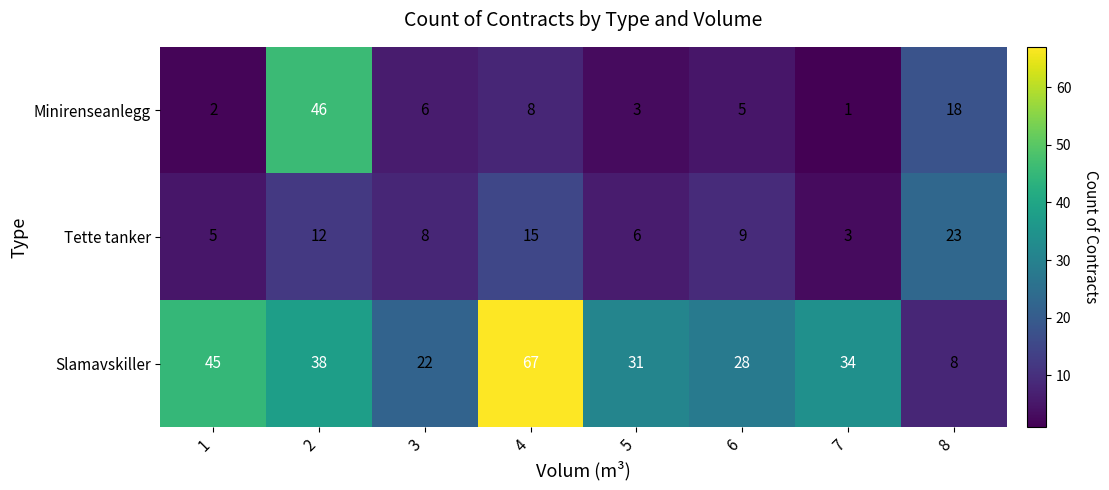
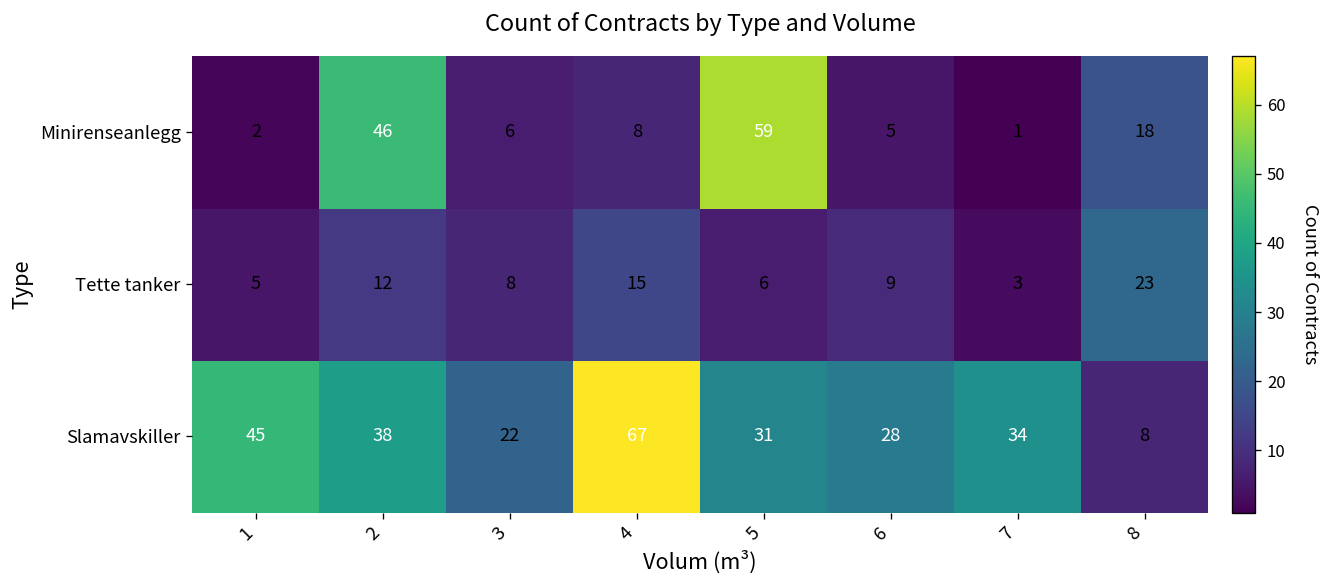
  {
    "Minirenseanlegg": {
      "1": 2,
      "2": 46,
      "3": 6,
      "4": 8,
-     "5": 3,
+     "5": 59,
      "6": 5,
      "7": 1,
      "8": 18
    },
    "Tette tanker": {
      "1": 5,
      "2": 12,
      "3": 8,
      "4": 15,
      "5": 6,
      "6": 9,
      "7": 3,
      "8": 23
    },
    "Slamavskiller": {
      "1": 45,
      "2": 38,
      "3": 22,
      "4": 67,
      "5": 31,
      "6": 28,
      "7": 34,
      "8": 8
    }
  }
